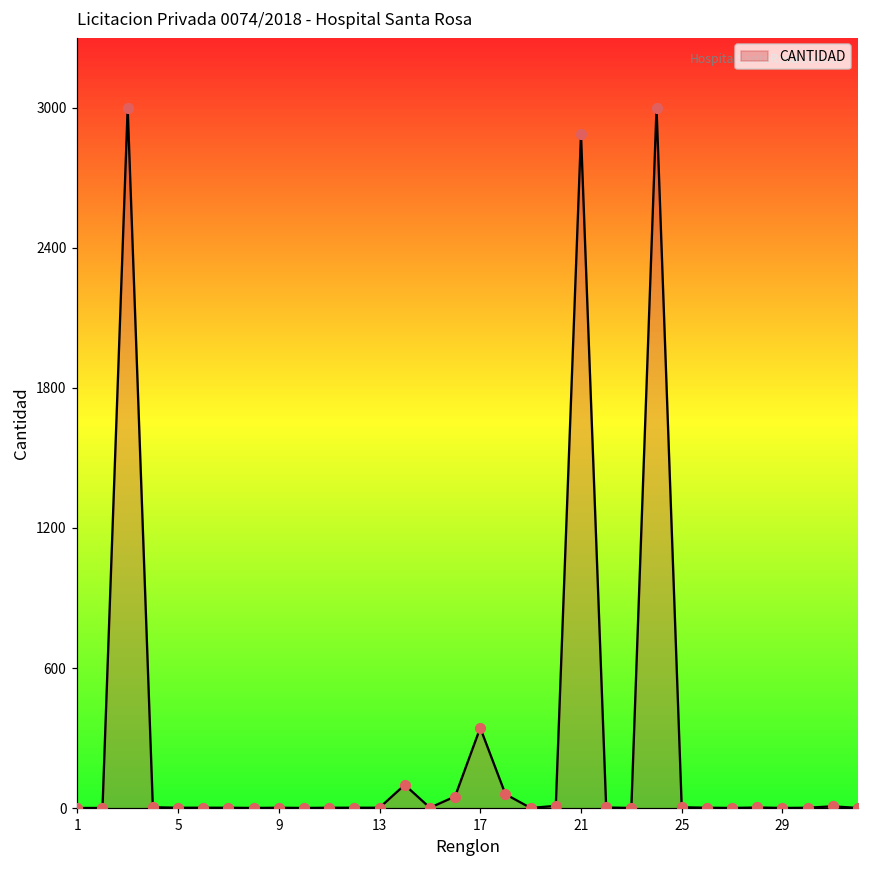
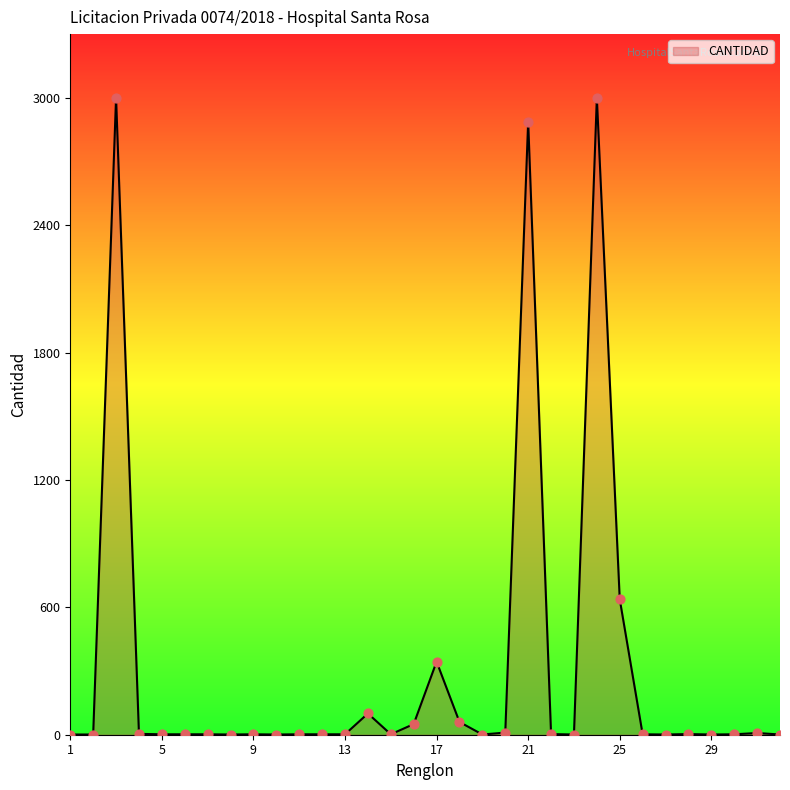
  {
    "1": 0,
    "5": 0,
    "9": 0,
    "13": 0,
    "17": 340,
    "21": 2890,
-   "25": 0,
+   "25": 640,
    "29": 0
  }
